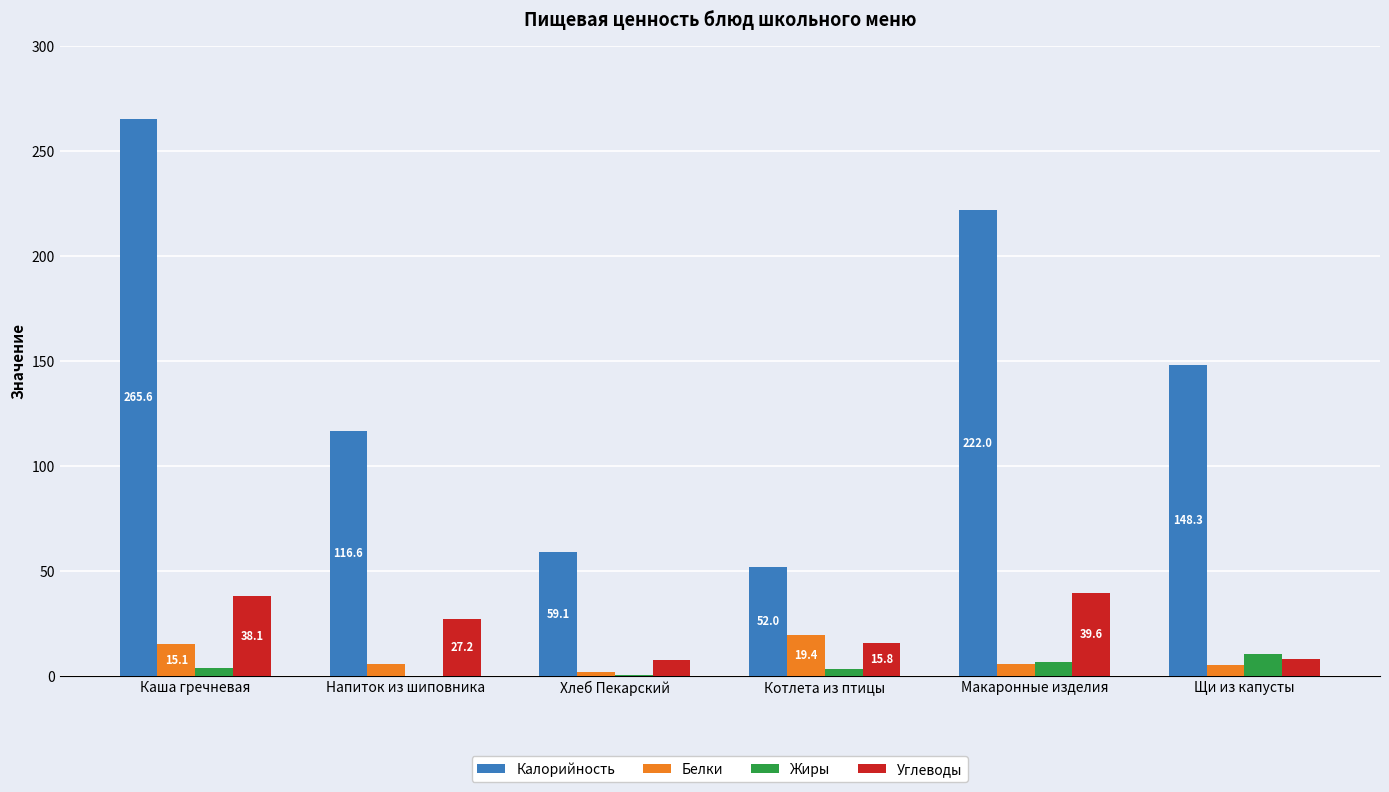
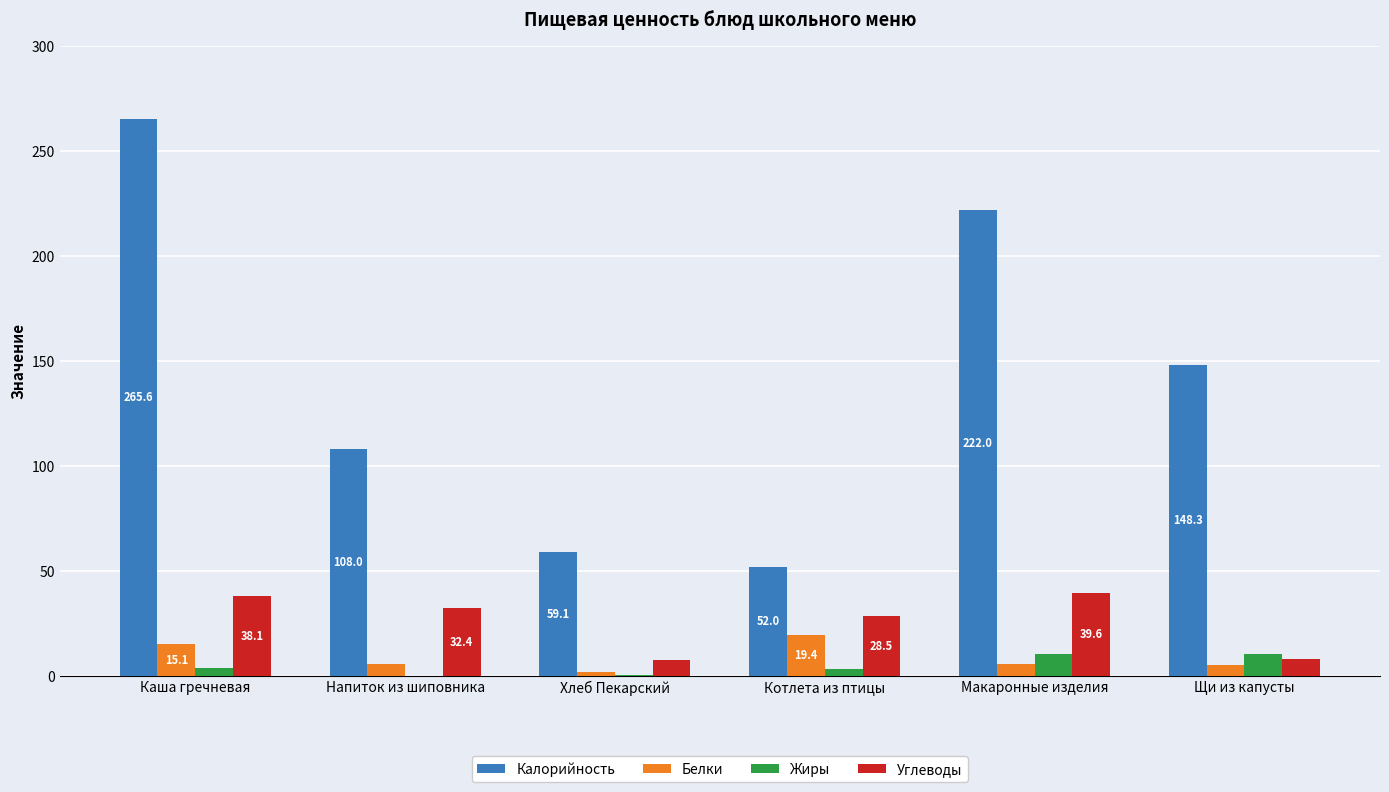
  {
    "Калорийность": {
      "Каша гречневая": 265.6,
-     "Напиток из шиповника": 116.6,
+     "Напиток из шиповника": 108.0,
      "Хлеб Пекарский": 59.1,
      "Котлета из птицы": 52.0,
      "Макаронные изделия": 222.0,
      "Щи из капусты": 148.3
    },
    "Белки": {
      "Каша гречневая": 15.1,
      "Котлета из птицы": 19.4
    },
    "Жиры": {
      "Каша гречневая": 3,
      "Напиток из шиповника": 0,
      "Котлета из птицы": 3,
-     "Макаронные изделия": 6,
+     "Макаронные изделия": 10,
      "Щи из капусты": 10
    },
    "Углеводы": {
      "Каша гречневая": 38.1,
-     "Напиток из шиповника": 27.2,
-     "Котлета из птицы": 15.8,
+     "Напиток из шиповника": 32.4,
+     "Котлета из птицы": 28.5,
      "Макаронные изделия": 39.6
    }
  }
